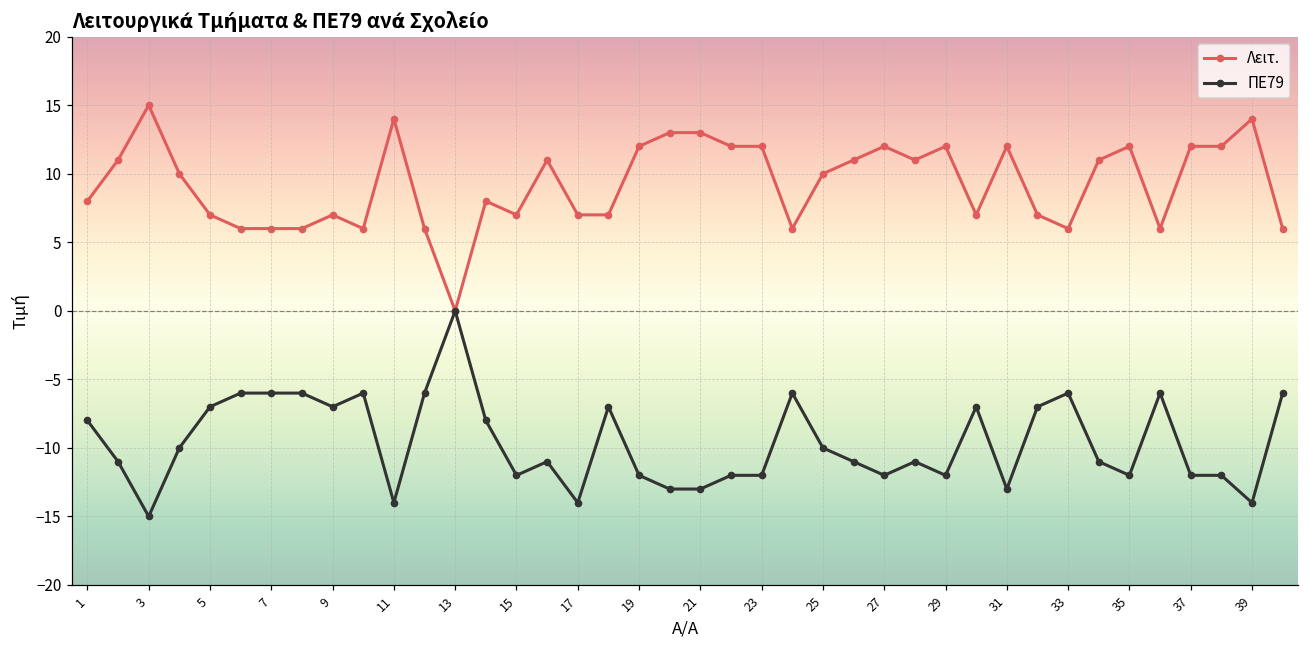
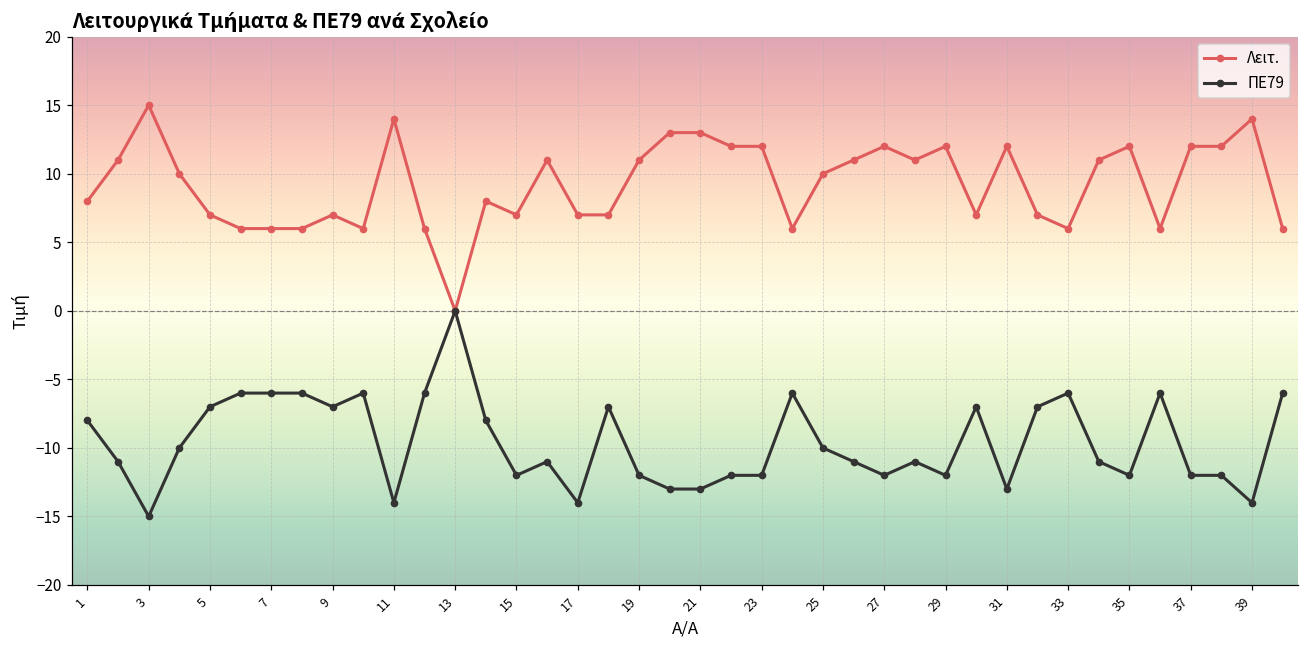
  {
    "Λειτ.": {
      "1": 8,
      "3": 15,
      "5": 7,
      "7": 6,
      "9": 7,
      "11": 14,
      "15": 7,
      "17": 7,
-     "19": 12,
+     "19": 11,
      "21": 13,
      "23": 12,
      "25": 10,
      "27": 12,
      "29": 12,
      "31": 12,
      "33": 6,
      "35": 12,
      "37": 12,
      "39": 14
    },
    "ΠΕ79": {
      "1": -8,
      "3": -15,
      "5": -7,
      "7": -6,
      "9": -7,
      "11": -14,
      "15": -12,
      "17": -14,
      "19": -12,
      "21": -13,
      "23": -12,
      "25": -10,
      "27": -12,
      "29": -12,
      "31": -13,
      "33": -6,
      "35": -12,
      "37": -12,
      "39": -14
    }
  }
